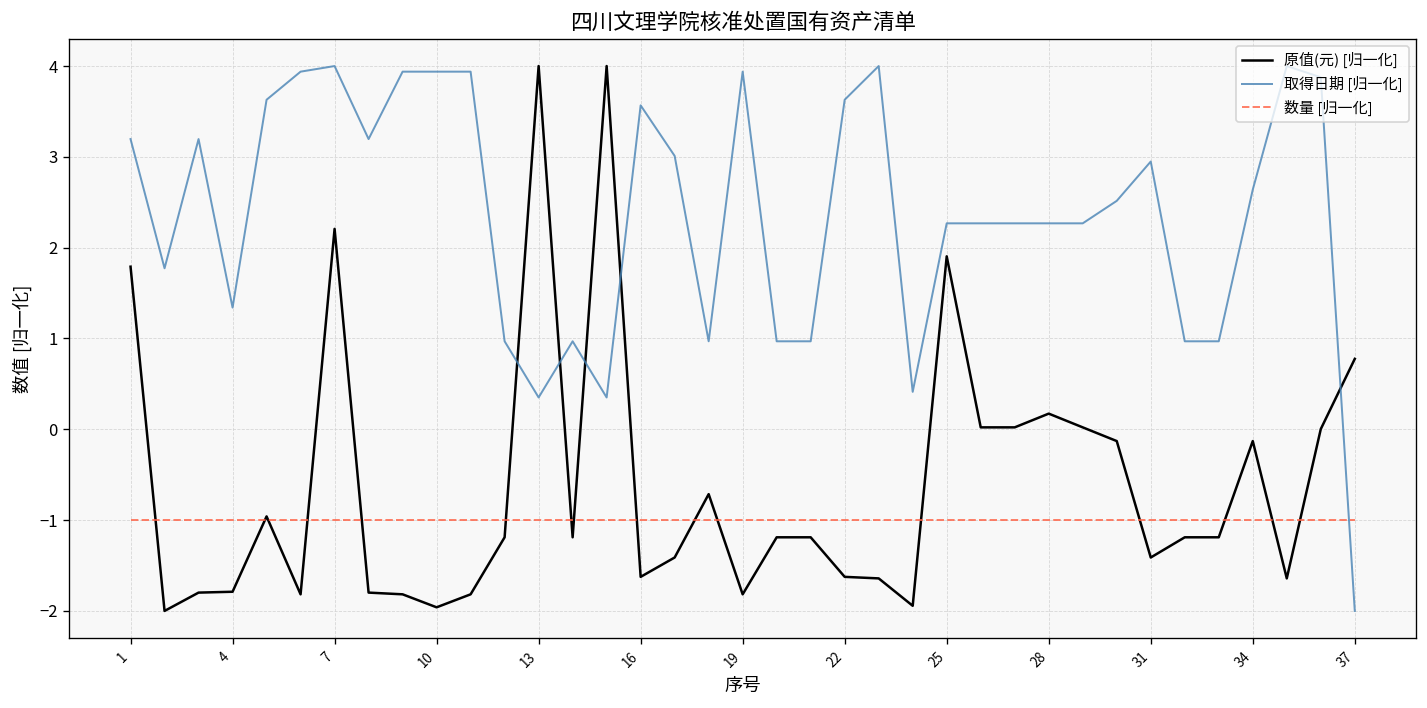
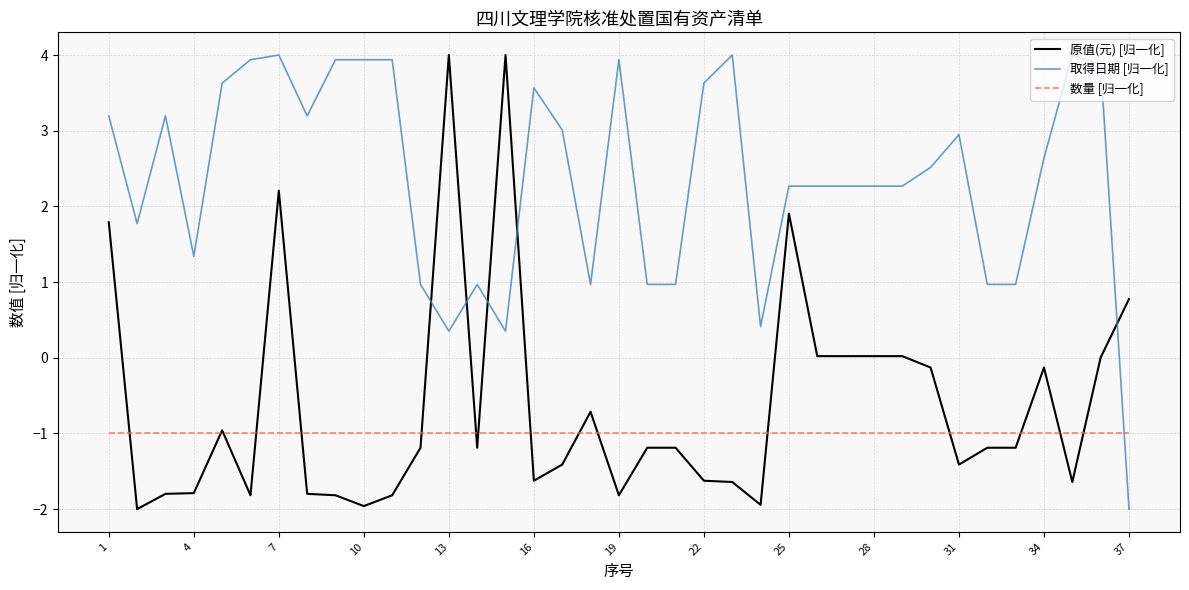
  {
    "原值(元) [归一化]": {
      "1": 1.8,
      "4": -1.8,
      "7": 2.2,
      "10": -2.0,
      "13": 4.0,
      "16": -1.6,
      "19": -1.8,
      "22": -1.6,
      "25": 1.9,
-     "28": 0.2,
+     "28": 0.0,
      "31": -1.4,
      "34": -0.1,
      "37": 0.8
    },
    "取得日期 [归一化]": {
      "1": 3.2,
      "4": 1.3,
      "7": 4.0,
      "10": 3.9,
      "13": 0.4,
      "16": 3.6,
      "19": 3.9,
      "22": 3.6,
      "25": 2.3,
      "28": 2.3,
      "31": 2.9,
      "34": 2.6,
      "37": -2.0
    },
    "数量 [归一化]": {
      "1": -1.0,
      "4": -1.0,
      "7": -1.0,
      "10": -1.0,
      "13": -1.0,
      "16": -1.0,
      "19": -1.0,
      "22": -1.0,
      "25": -1.0,
      "28": -1.0,
      "31": -1.0,
      "34": -1.0,
      "37": -1.0
    }
  }
